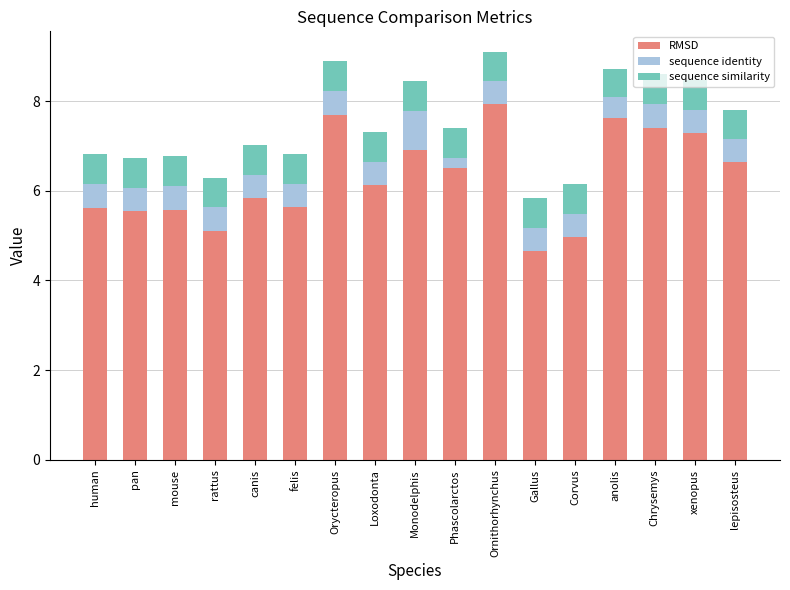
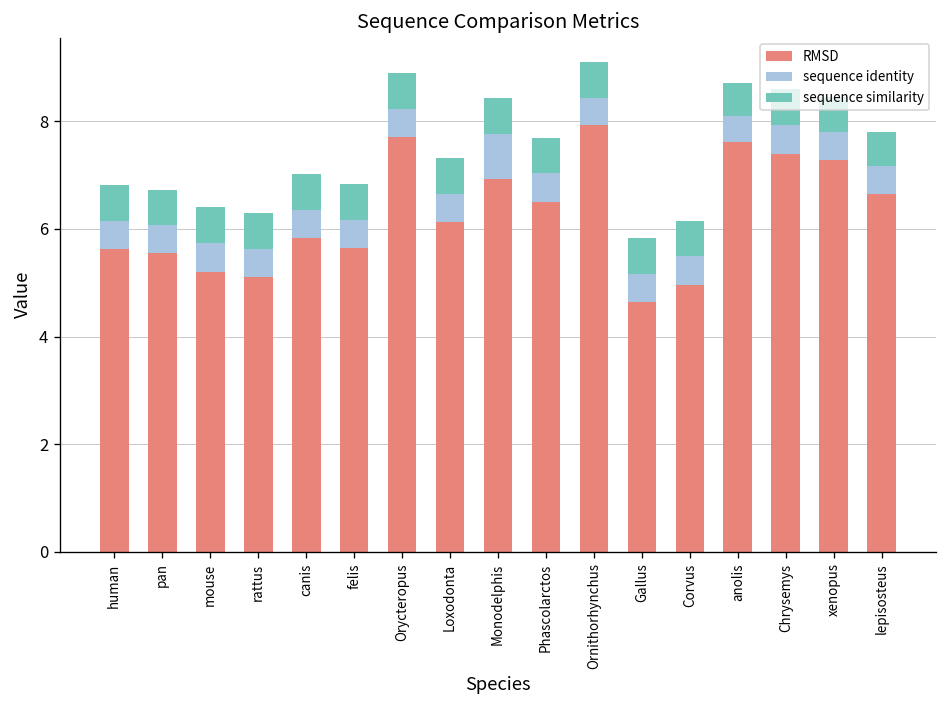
  {
    "RMSD": {
      "human": 5.6,
      "pan": 5.6,
-     "mouse": 5.6,
+     "mouse": 5.2,
      "rattus": 5.1,
      "canis": 5.8,
      "felis": 5.6,
      "Orycteropus": 7.7,
      "Loxodonta": 6.1,
      "Monodelphis": 6.9,
      "Phascolarctos": 6.5,
      "Ornithorhynchus": 7.9,
      "Gallus": 4.7,
      "Corvus": 5.0,
      "anolis": 7.6,
      "Chrysemys": 7.4,
      "xenopus": 7.3,
      "lepisosteus": 6.6
    },
    "sequence identity": {
      "human": 0.5,
      "pan": 0.5,
      "mouse": 0.5,
      "rattus": 0.5,
      "canis": 0.5,
      "felis": 0.5,
      "Orycteropus": 0.5,
      "Loxodonta": 0.5,
      "Monodelphis": 0.8,
-     "Phascolarctos": 0.2,
+     "Phascolarctos": 0.5,
      "Ornithorhynchus": 0.5,
      "Gallus": 0.5,
      "Corvus": 0.5,
      "anolis": 0.5,
      "Chrysemys": 0.5,
      "xenopus": 0.5,
      "lepisosteus": 0.5
    },
    "sequence similarity": {
      "human": 0.7,
      "pan": 0.7,
      "mouse": 0.7,
      "rattus": 0.7,
      "canis": 0.7,
      "felis": 0.7,
      "Orycteropus": 0.7,
      "Loxodonta": 0.7,
      "Monodelphis": 0.7,
      "Phascolarctos": 0.7,
      "Ornithorhynchus": 0.7,
      "Gallus": 0.7,
      "Corvus": 0.7,
      "anolis": 0.6,
      "lepisosteus": 0.7
    }
  }
